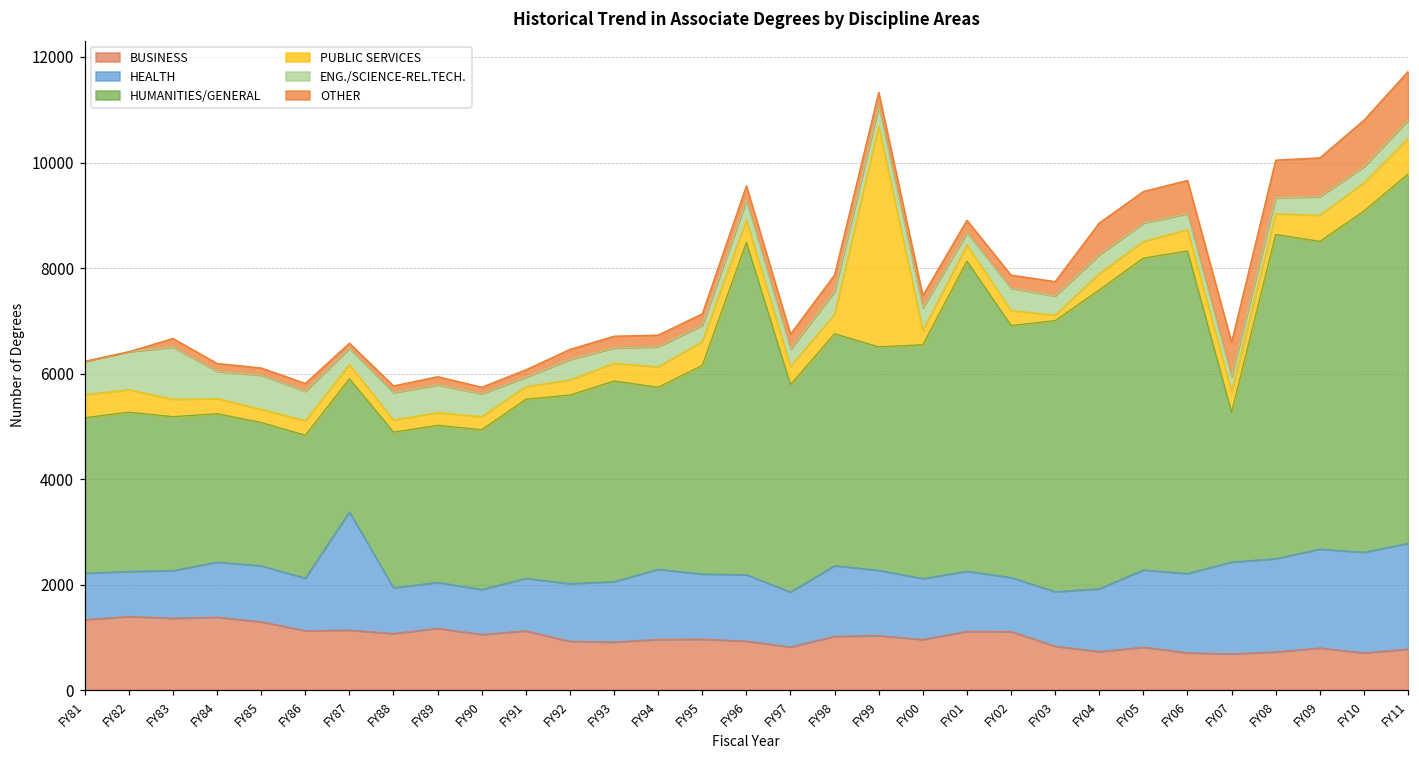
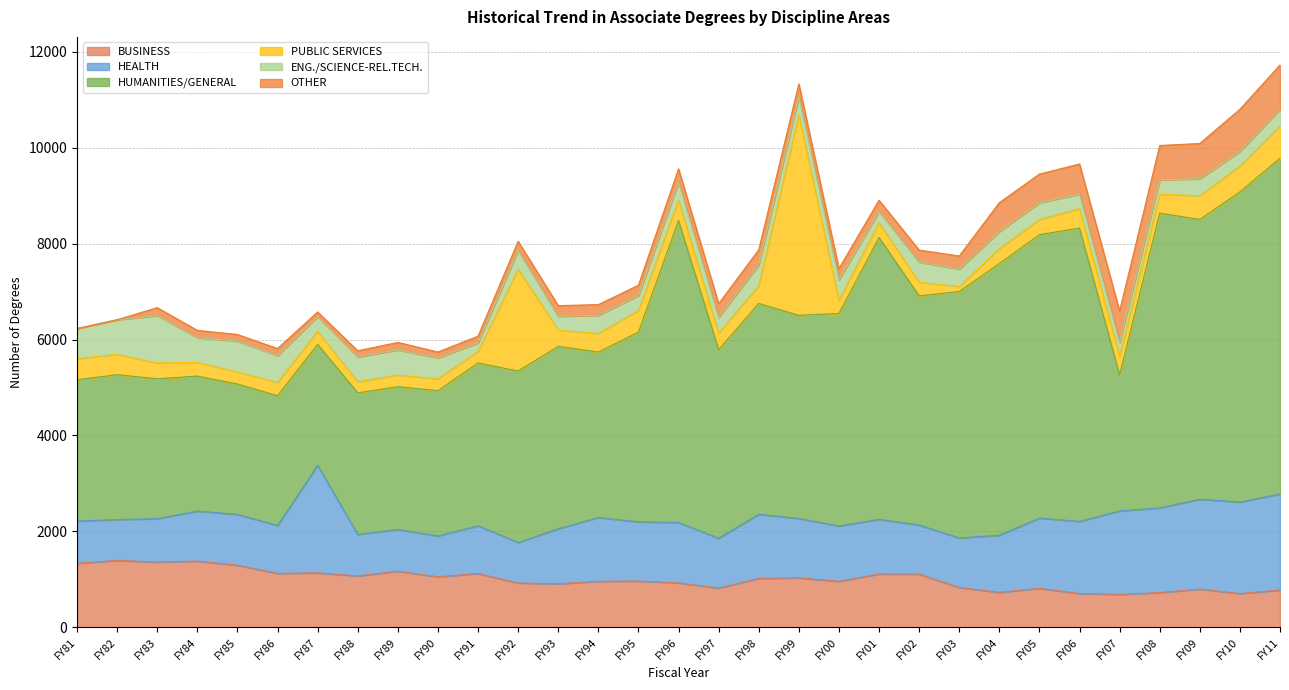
  {
    "HEALTH": {
      "FY81": 900,
      "FY82": 900,
      "FY83": 900,
      "FY84": 1000,
      "FY85": 1100,
      "FY86": 1000,
      "FY87": 2200,
      "FY88": 900,
      "FY89": 900,
      "FY90": 900,
      "FY91": 1000,
-     "FY92": 1100,
+     "FY92": 800,
      "FY93": 1100,
      "FY94": 1300,
      "FY95": 1200,
      "FY96": 1300,
      "FY97": 1000,
      "FY98": 1300,
      "FY99": 1200,
      "FY00": 1200,
      "FY01": 1100,
      "FY02": 1000,
      "FY03": 1000,
      "FY04": 1200,
      "FY05": 1500,
      "FY06": 1500,
      "FY07": 1700,
      "FY08": 1800,
      "FY09": 1900,
      "FY10": 1900,
      "FY11": 2000
    },
    "HUMANITIES/GENERAL": {
      "FY81": 2900,
      "FY82": 3000,
      "FY83": 2900,
      "FY84": 2800,
      "FY85": 2700,
      "FY86": 2700,
      "FY87": 2500,
      "FY88": 3000,
      "FY89": 3000,
      "FY90": 3000,
      "FY91": 3400,
      "FY92": 3600,
      "FY93": 3800,
      "FY94": 3500,
      "FY95": 4000,
      "FY96": 6300,
      "FY97": 3900,
      "FY98": 4400,
      "FY99": 4200,
      "FY00": 4400,
      "FY01": 5900,
      "FY02": 4800,
      "FY03": 5100,
      "FY04": 5700,
      "FY05": 5900,
      "FY06": 6100,
      "FY07": 2800,
      "FY08": 6100,
      "FY09": 5800,
      "FY10": 6500,
      "FY11": 7000
    },
    "PUBLIC SERVICES": {
      "FY81": 400,
      "FY82": 400,
      "FY83": 300,
      "FY84": 300,
      "FY85": 300,
      "FY86": 300,
      "FY87": 300,
      "FY88": 200,
      "FY89": 200,
      "FY90": 200,
      "FY91": 200,
-     "FY92": 300,
+     "FY92": 2100,
      "FY93": 300,
      "FY94": 400,
      "FY95": 500,
      "FY96": 400,
      "FY97": 300,
      "FY98": 400,
      "FY99": 4200,
      "FY00": 300,
      "FY01": 300,
      "FY02": 300,
      "FY03": 100,
      "FY04": 300,
      "FY05": 300,
      "FY06": 400,
      "FY07": 400,
      "FY08": 400,
      "FY09": 500,
      "FY10": 500,
      "FY11": 700
    },
    "ENG./SCIENCE-REL.TECH.": {
      "FY83": 1000,
      "FY84": 500,
      "FY85": 600,
      "FY86": 600,
      "FY87": 300,
      "FY88": 500,
      "FY89": 500,
      "FY90": 400,
      "FY91": 200,
      "FY92": 400,
      "FY93": 300,
      "FY94": 400,
      "FY95": 300,
      "FY96": 400,
      "FY97": 300,
      "FY98": 400,
      "FY99": 400,
      "FY00": 400,
      "FY01": 200,
      "FY02": 400,
      "FY03": 400,
      "FY04": 400,
      "FY05": 400,
      "FY06": 300,
      "FY07": 300,
      "FY08": 300,
      "FY09": 400,
      "FY10": 300,
      "FY11": 300
    }
  }
